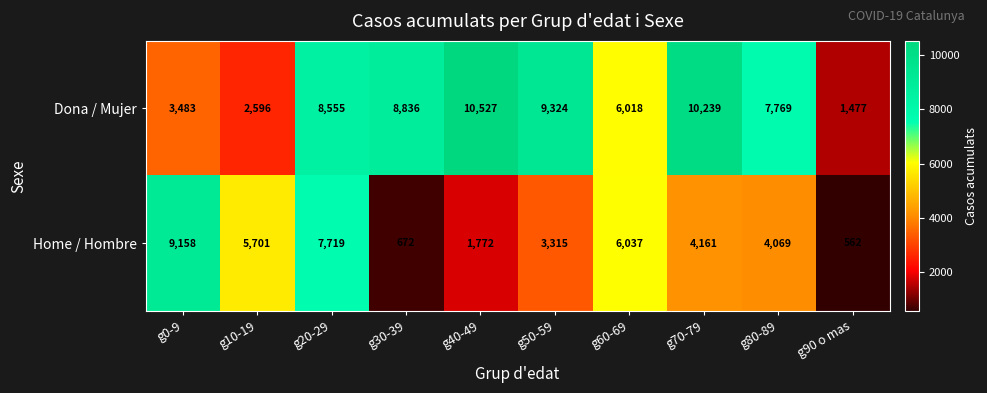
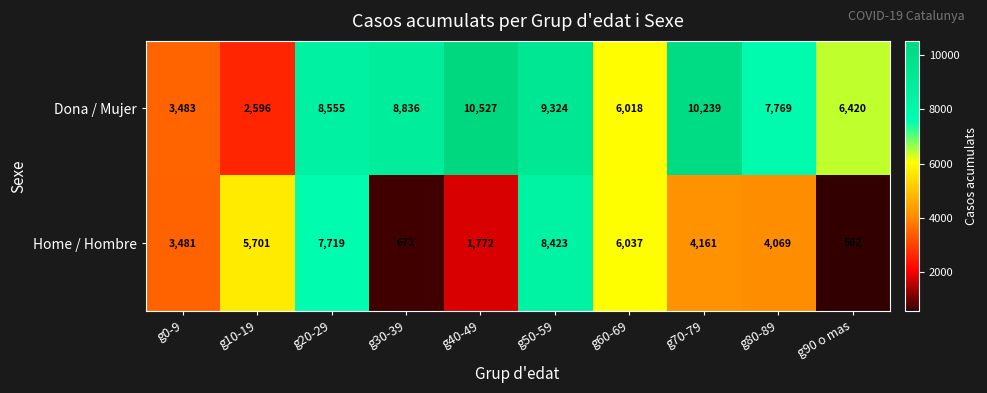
  {
    "Dona / Mujer": {
      "g0-9": "3,483",
      "g10-19": "2,596",
      "g20-29": "8,555",
      "g30-39": "8,836",
      "g40-49": "10,527",
      "g50-59": "9,324",
      "g60-69": "6,018",
      "g70-79": "10,239",
      "g80-89": "7,769",
-     "g90 o mas": "1,477"
+     "g90 o mas": "6,420"
    },
    "Home / Hombre": {
-     "g0-9": "9,158",
+     "g0-9": "3,481",
      "g10-19": "5,701",
      "g20-29": "7,719",
      "g30-39": "672",
      "g40-49": "1,772",
-     "g50-59": "3,315",
+     "g50-59": "8,423",
      "g60-69": "6,037",
      "g70-79": "4,161",
      "g80-89": "4,069",
      "g90 o mas": "562"
    }
  }
